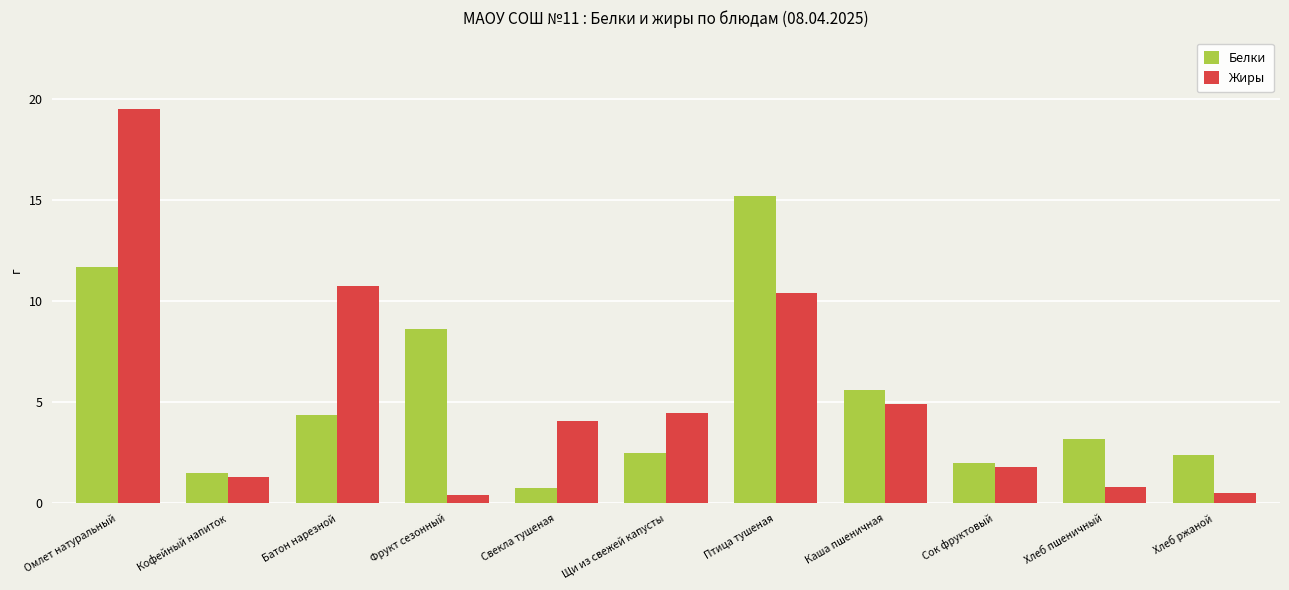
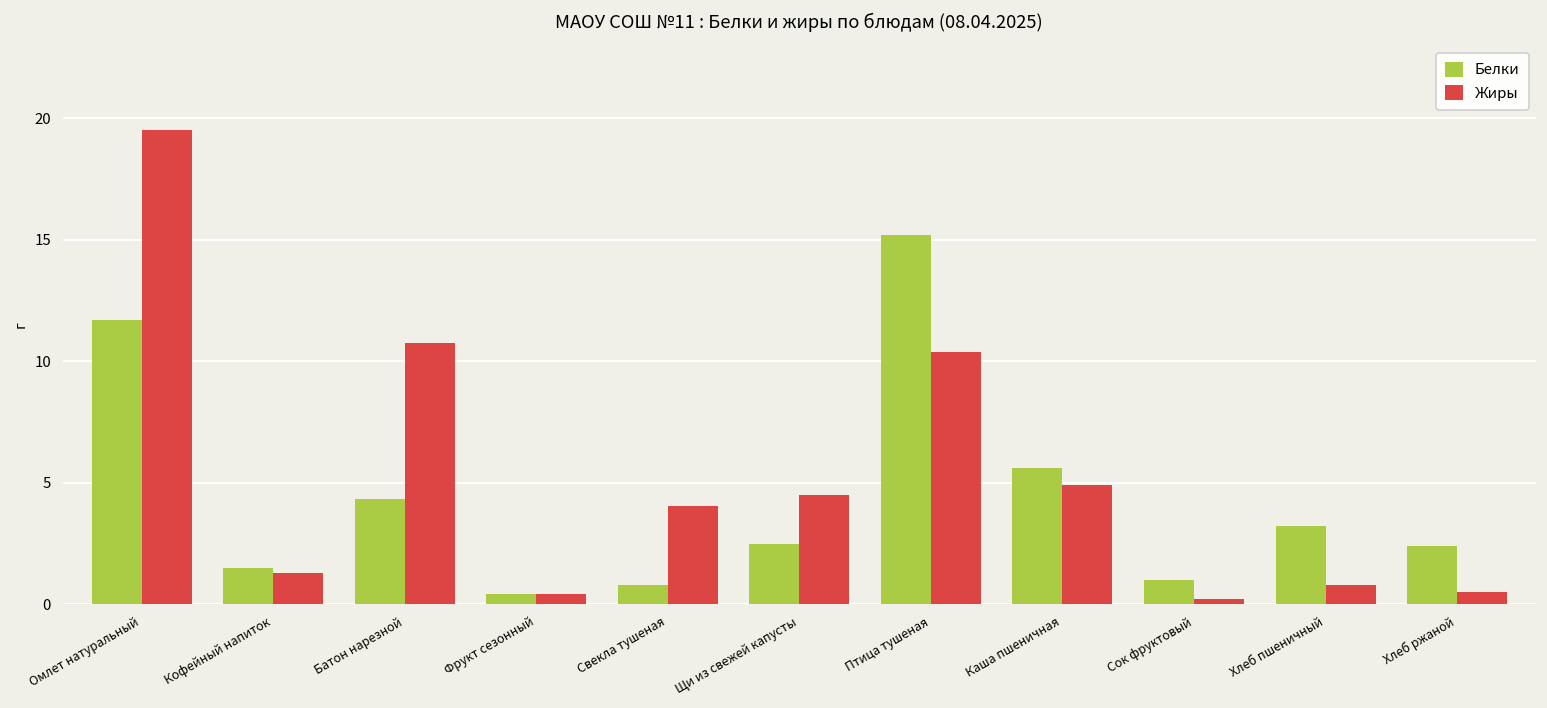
  {
    "Белки": {
      "Омлет натуральный": 11.7,
      "Кофейный напиток": 1.5,
      "Батон нарезной": 4.4,
-     "Фрукт сезонный": 8.6,
+     "Фрукт сезонный": 0.4,
      "Свекла тушеная": 0.8,
      "Щи из свежей капусты": 2.5,
      "Птица тушеная": 15.2,
      "Каша пшеничная": 5.6,
-     "Сок фруктовый": 2,
+     "Сок фруктовый": 1,
      "Хлеб пшеничный": 3.2,
      "Хлеб ржаной": 2.4
    },
    "Жиры": {
      "Омлет натуральный": 19.5,
      "Кофейный напиток": 1.3,
      "Батон нарезной": 10.8,
      "Фрукт сезонный": 0.4,
      "Свекла тушеная": 4.1,
      "Щи из свежей капусты": 4.5,
      "Птица тушеная": 10.4,
      "Каша пшеничная": 4.9,
-     "Сок фруктовый": 1.8,
+     "Сок фруктовый": 0.2,
      "Хлеб пшеничный": 0.8,
      "Хлеб ржаной": 0.5
    }
  }
